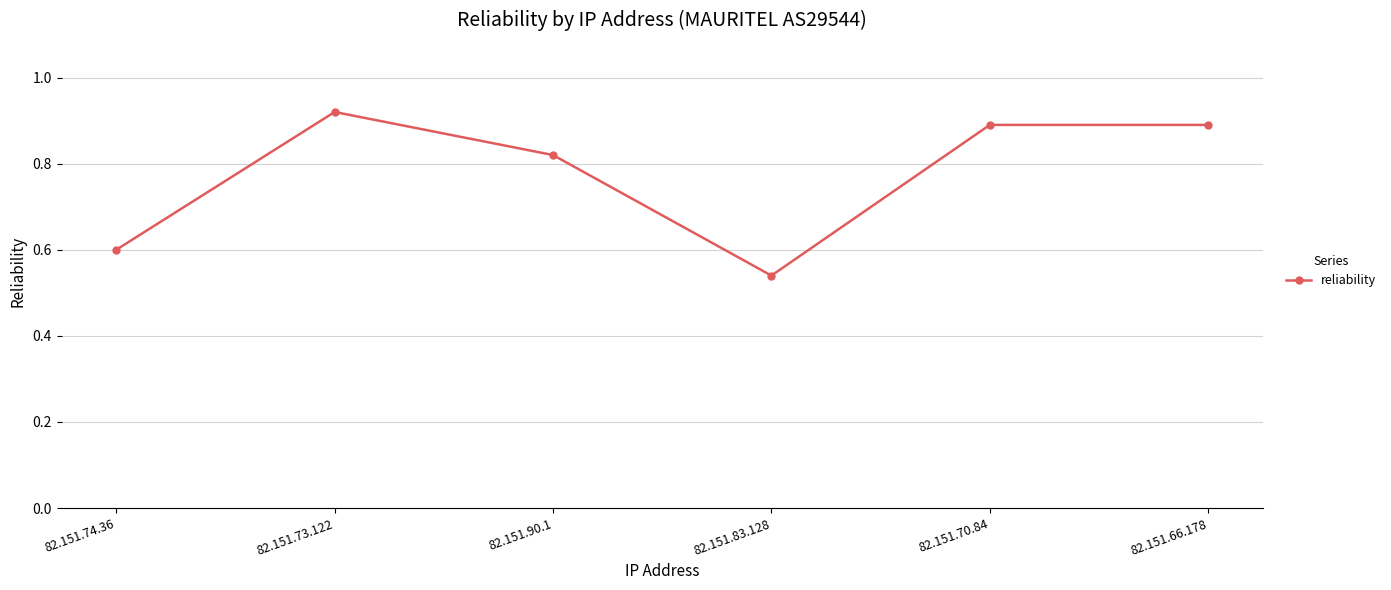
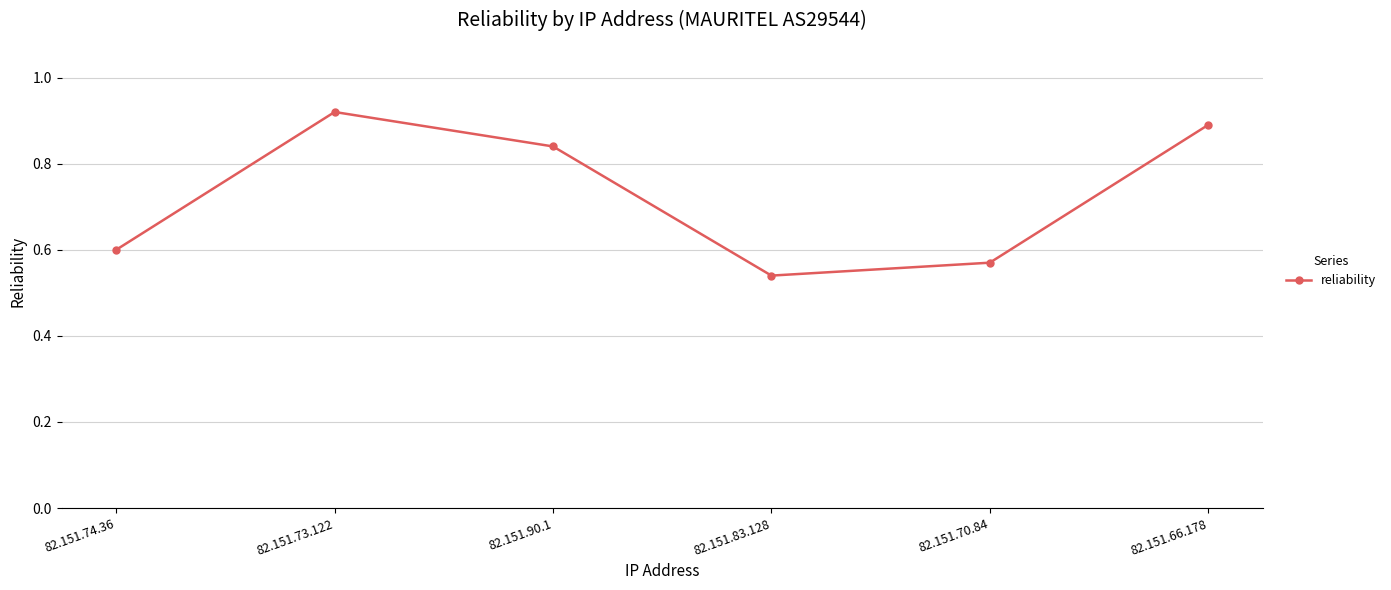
  {
    "82.151.74.36": 0.60,
    "82.151.73.122": 0.92,
-   "82.151.90.1": 0.82,
+   "82.151.90.1": 0.84,
    "82.151.83.128": 0.54,
-   "82.151.70.84": 0.89,
+   "82.151.70.84": 0.57,
    "82.151.66.178": 0.89
  }
